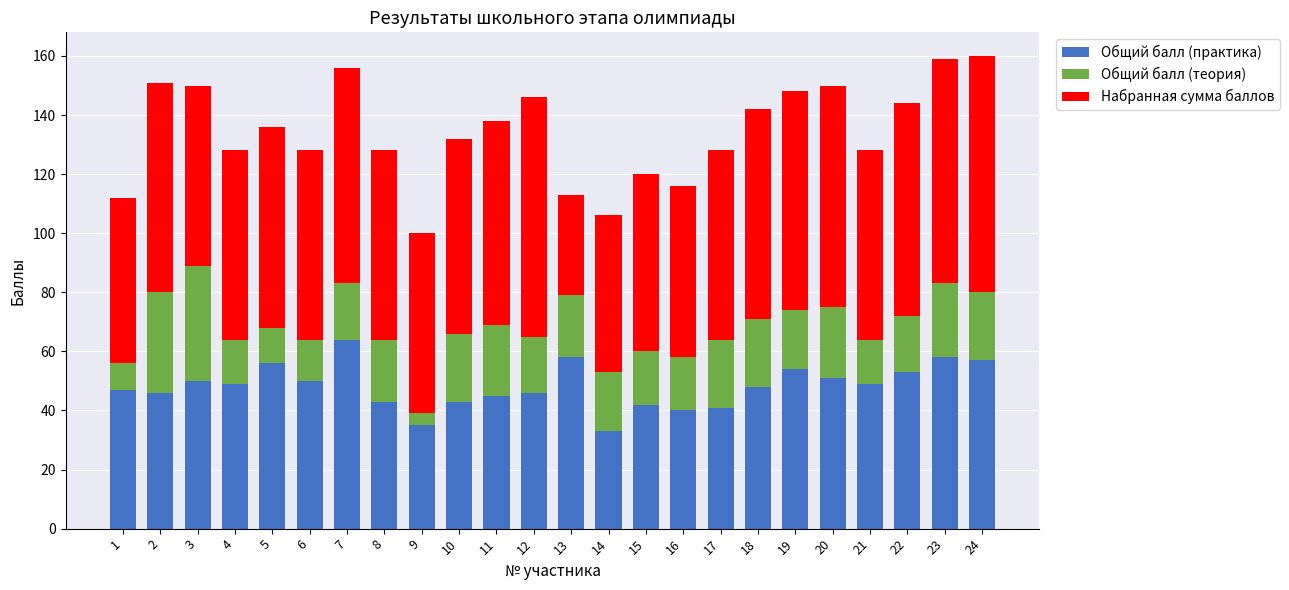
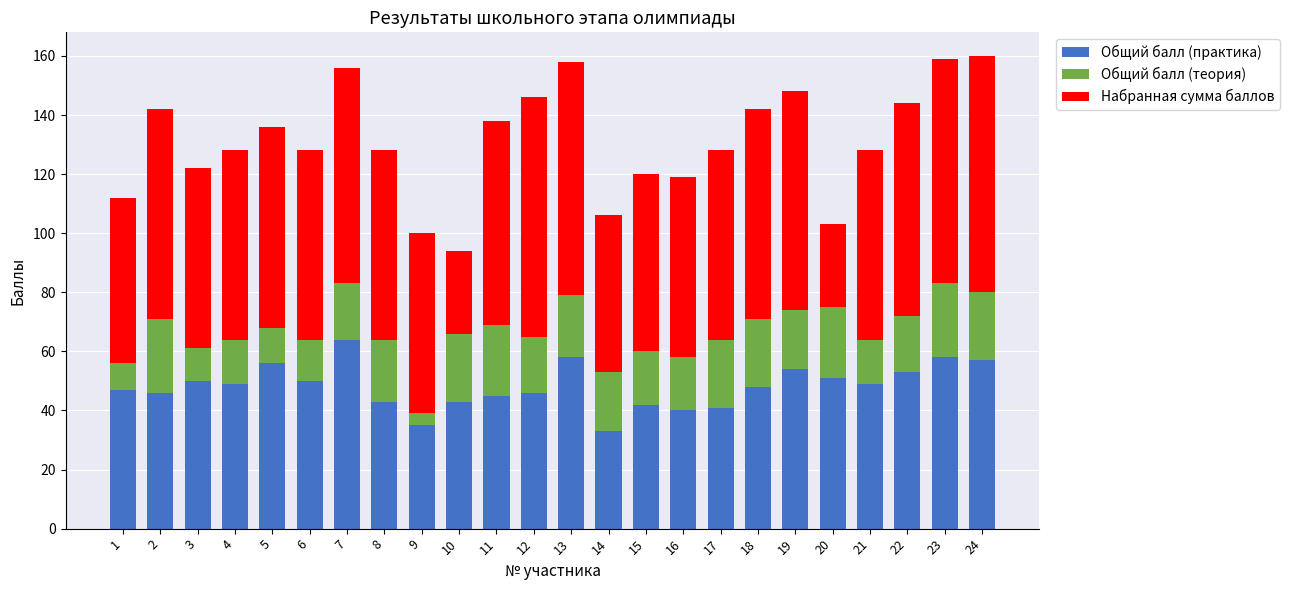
  {
    "Общий балл (практика)": {
      "1": 47,
      "2": 46,
      "3": 50,
      "4": 49,
      "5": 56,
      "6": 50,
      "7": 64,
      "8": 43,
      "9": 35,
      "10": 43,
      "11": 45,
      "12": 46,
      "13": 58,
      "14": 33,
      "15": 42,
      "16": 40,
      "17": 41,
      "18": 48,
      "19": 54,
      "20": 51,
      "21": 49,
      "22": 53,
      "23": 58,
      "24": 57
    },
    "Общий балл (теория)": {
      "1": 9,
-     "2": 34,
-     "3": 39,
+     "2": 25,
+     "3": 11,
      "4": 15,
      "5": 12,
      "6": 14,
      "7": 19,
      "8": 21,
      "9": 4,
      "10": 23,
      "11": 24,
      "12": 19,
      "13": 21,
      "14": 20,
      "15": 18,
      "16": 18,
      "17": 23,
      "18": 23,
      "19": 20,
      "20": 24,
      "21": 15,
      "22": 19,
      "23": 25,
      "24": 23
    },
    "Набранная сумма баллов": {
      "1": 56,
      "2": 71,
      "3": 61,
      "4": 64,
      "5": 68,
      "6": 64,
      "7": 73,
      "8": 64,
      "9": 61,
-     "10": 66,
+     "10": 28,
      "11": 69,
      "12": 81,
-     "13": 34,
+     "13": 79,
      "14": 53,
      "15": 60,
-     "16": 58,
+     "16": 61,
      "17": 64,
      "18": 71,
      "19": 74,
-     "20": 75,
+     "20": 28,
      "21": 64,
      "22": 72,
      "23": 76,
      "24": 80
    }
  }
